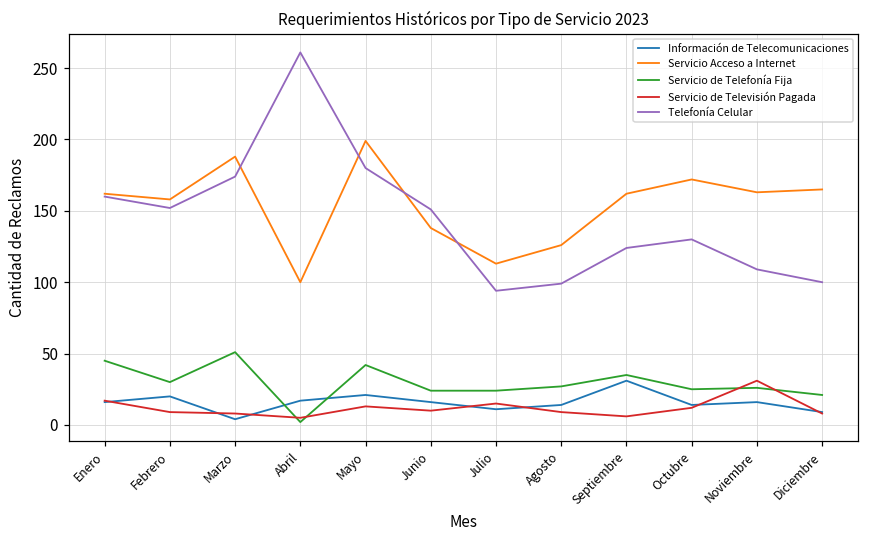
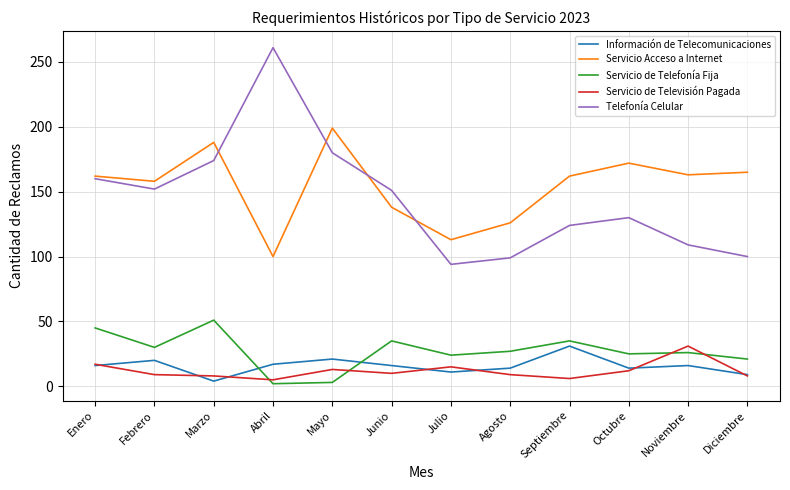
  {
    "Información de Telecomunicaciones": {
      "Febrero": 20,
      "Marzo": 4,
      "Abril": 17,
      "Mayo": 21,
      "Junio": 16,
      "Julio": 11,
      "Agosto": 14,
      "Septiembre": 31,
      "Octubre": 14,
      "Noviembre": 16
    },
    "Servicio Acceso a Internet": {
      "Enero": 162,
      "Febrero": 158,
      "Marzo": 188,
      "Abril": 100,
      "Mayo": 199,
      "Junio": 138,
      "Julio": 113,
      "Agosto": 126,
      "Septiembre": 162,
      "Octubre": 172,
      "Noviembre": 163,
      "Diciembre": 165
    },
    "Servicio de Telefonía Fija": {
      "Enero": 45,
      "Febrero": 30,
      "Marzo": 51,
      "Abril": 2,
-     "Mayo": 42,
-     "Junio": 24,
+     "Mayo": 3,
+     "Junio": 35,
      "Julio": 24,
      "Agosto": 27,
      "Septiembre": 35,
      "Octubre": 25,
      "Noviembre": 26,
      "Diciembre": 21
    },
    "Servicio de Televisión Pagada": {
      "Febrero": 9,
      "Marzo": 8,
      "Abril": 5,
      "Mayo": 13,
      "Junio": 10,
      "Julio": 15,
      "Agosto": 9,
      "Septiembre": 6,
      "Octubre": 12,
      "Noviembre": 31
    },
    "Telefonía Celular": {
      "Enero": 160,
      "Febrero": 152,
      "Marzo": 174,
      "Abril": 261,
      "Mayo": 180,
      "Junio": 151,
      "Julio": 94,
      "Agosto": 99,
      "Septiembre": 124,
      "Octubre": 130,
      "Noviembre": 109,
      "Diciembre": 100
    }
  }
